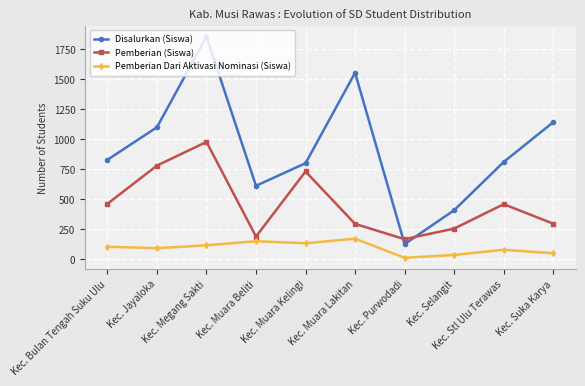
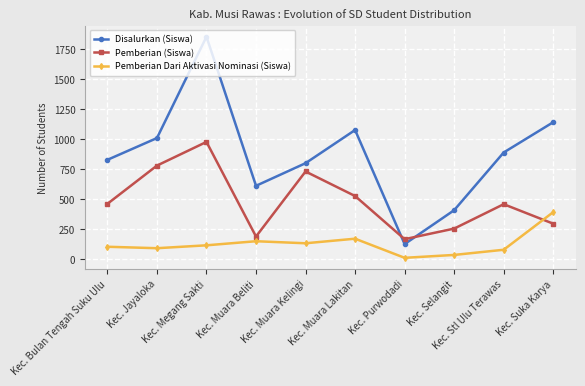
  {
    "Disalurkan (Siswa)": {
      "Kec. Bulan Tengah Suku Ulu": 830,
-     "Kec. Jayaloka": 1100,
+     "Kec. Jayaloka": 1010,
      "Kec. Muara Beliti": 610,
      "Kec. Muara Kelingi": 800,
-     "Kec. Muara Lakitan": 1550,
+     "Kec. Muara Lakitan": 1080,
      "Kec. Purwodadi": 130,
      "Kec. Selangit": 410,
-     "Kec. Stl Ulu Terawas": 810,
+     "Kec. Stl Ulu Terawas": 890,
      "Kec. Suka Karya": 1140
    },
    "Pemberian (Siswa)": {
      "Kec. Bulan Tengah Suku Ulu": 460,
      "Kec. Jayaloka": 780,
      "Kec. Megang Sakti": 980,
      "Kec. Muara Beliti": 190,
      "Kec. Muara Kelingi": 730,
-     "Kec. Muara Lakitan": 290,
+     "Kec. Muara Lakitan": 530,
      "Kec. Purwodadi": 170,
      "Kec. Selangit": 260,
      "Kec. Stl Ulu Terawas": 460,
      "Kec. Suka Karya": 300
    },
    "Pemberian Dari Aktivasi Nominasi (Siswa)": {
      "Kec. Bulan Tengah Suku Ulu": 100,
      "Kec. Jayaloka": 90,
      "Kec. Megang Sakti": 120,
      "Kec. Muara Beliti": 150,
      "Kec. Muara Kelingi": 130,
      "Kec. Muara Lakitan": 170,
      "Kec. Purwodadi": 10,
      "Kec. Selangit": 40,
      "Kec. Stl Ulu Terawas": 80,
-     "Kec. Suka Karya": 50
+     "Kec. Suka Karya": 390
    }
  }
